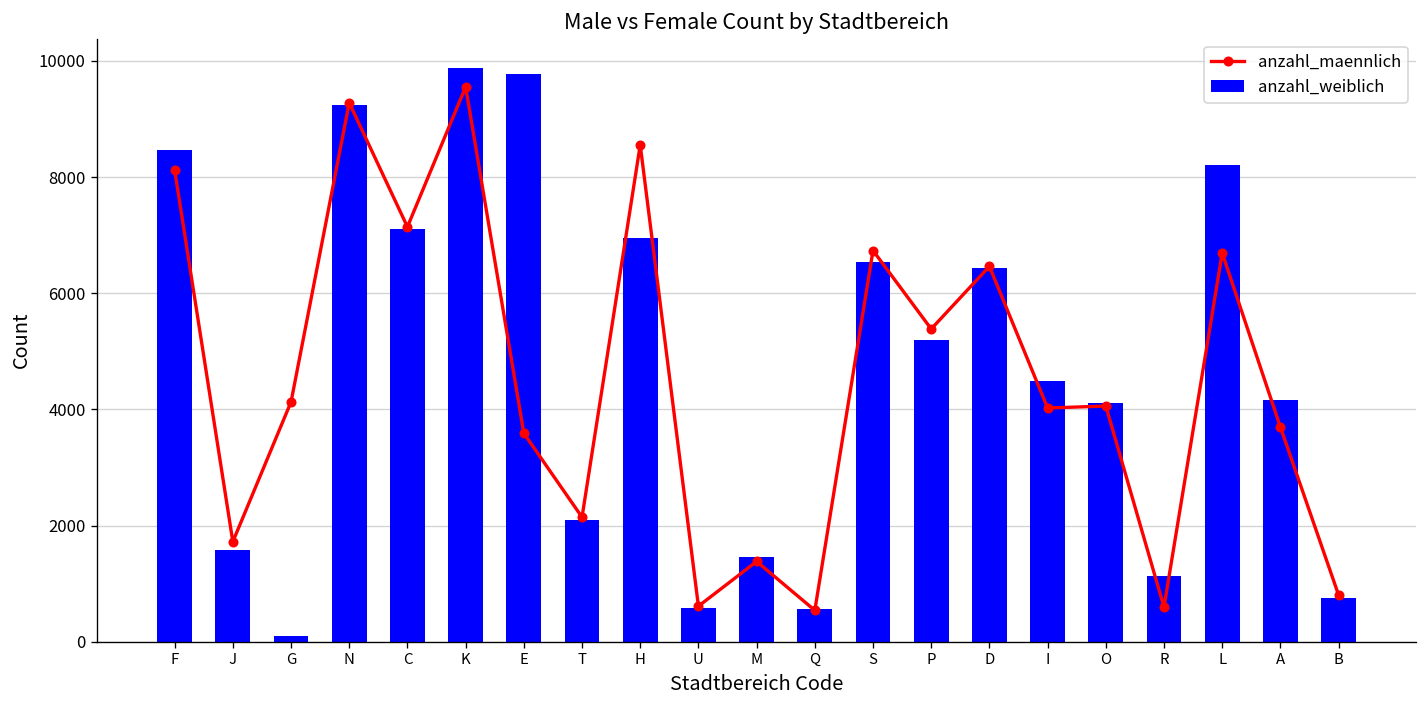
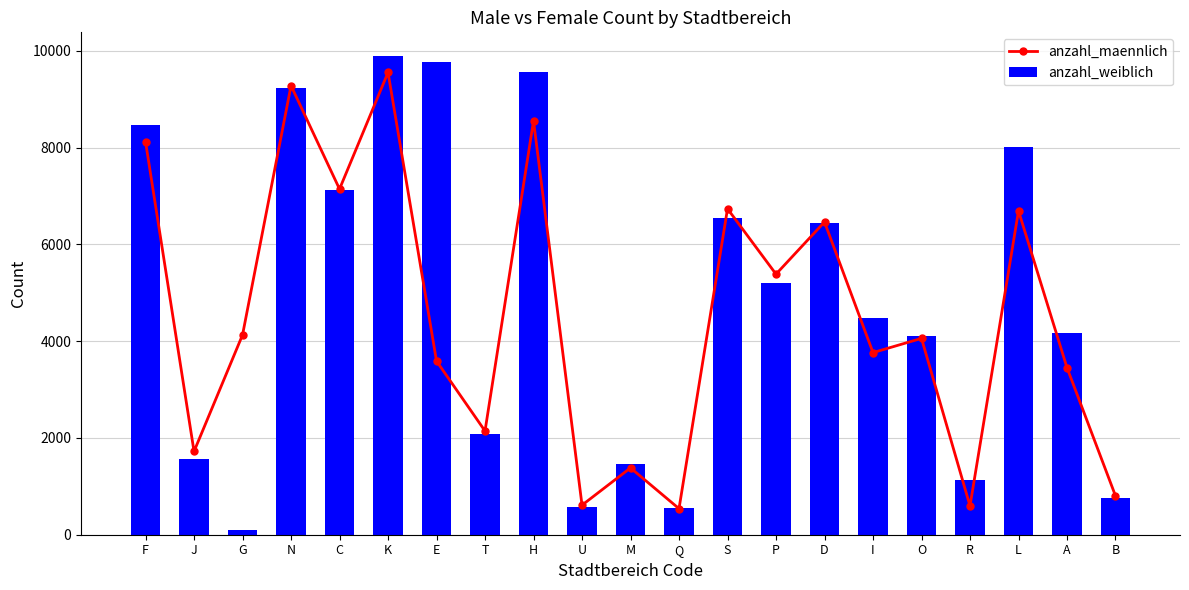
  {
    "anzahl_maennlich": {
      "F": 8100,
      "J": 1700,
      "G": 4100,
      "N": 9300,
      "C": 7100,
      "K": 9600,
      "E": 3600,
      "T": 2100,
      "H": 8600,
      "U": 600,
      "M": 1400,
      "Q": 500,
      "S": 6700,
      "P": 5400,
      "D": 6500,
-     "I": 4000,
+     "I": 3800,
      "O": 4100,
      "R": 600,
      "L": 6700,
-     "A": 3700,
+     "A": 3500,
      "B": 800
    },
    "anzahl_weiblich": {
      "F": 8500,
      "J": 1600,
      "G": 100,
      "N": 9200,
      "C": 7100,
      "K": 9900,
      "E": 9800,
      "T": 2100,
-     "H": 7000,
+     "H": 9600,
      "U": 600,
      "M": 1500,
      "Q": 600,
      "S": 6500,
      "P": 5200,
      "D": 6400,
      "I": 4500,
      "O": 4100,
      "R": 1100,
-     "L": 8200,
+     "L": 8000,
      "A": 4200,
      "B": 800
    }
  }
